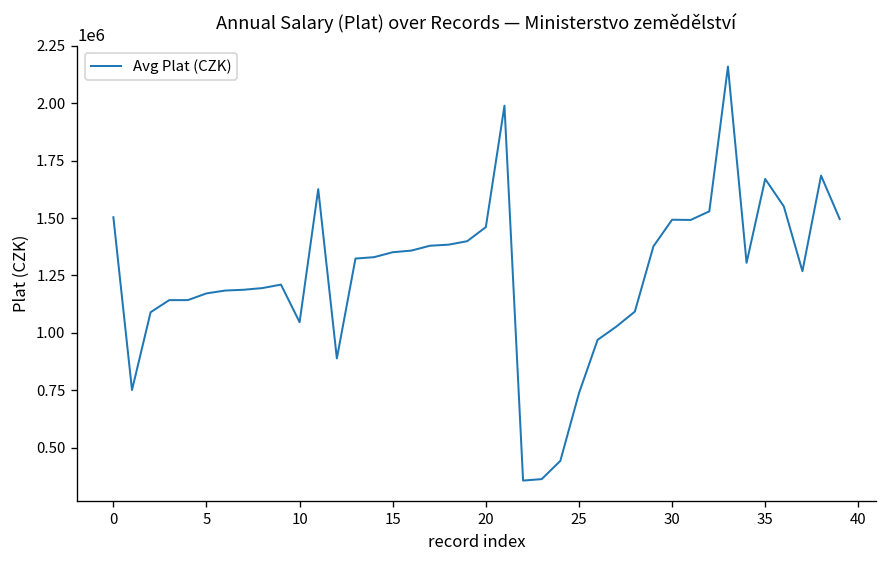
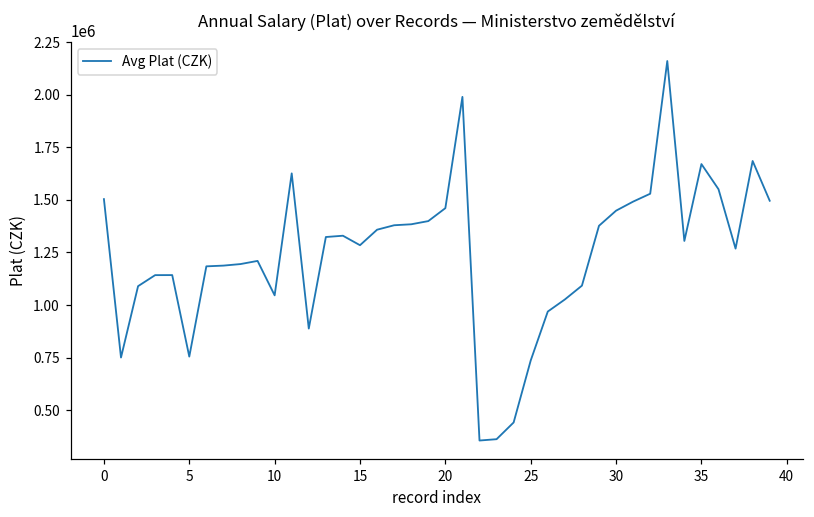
  {
    "0": 1500000,
-   "5": 1170000,
+   "5": 760000,
    "10": 1050000,
-   "15": 1350000,
+   "15": 1280000,
    "20": 1460000,
    "25": 740000,
-   "30": 1490000,
+   "30": 1450000,
    "35": 1670000
  }
